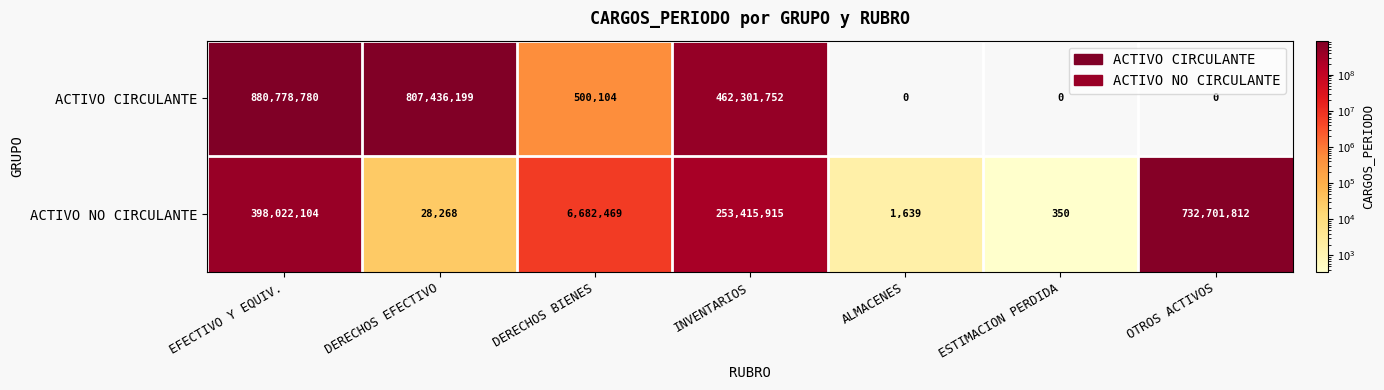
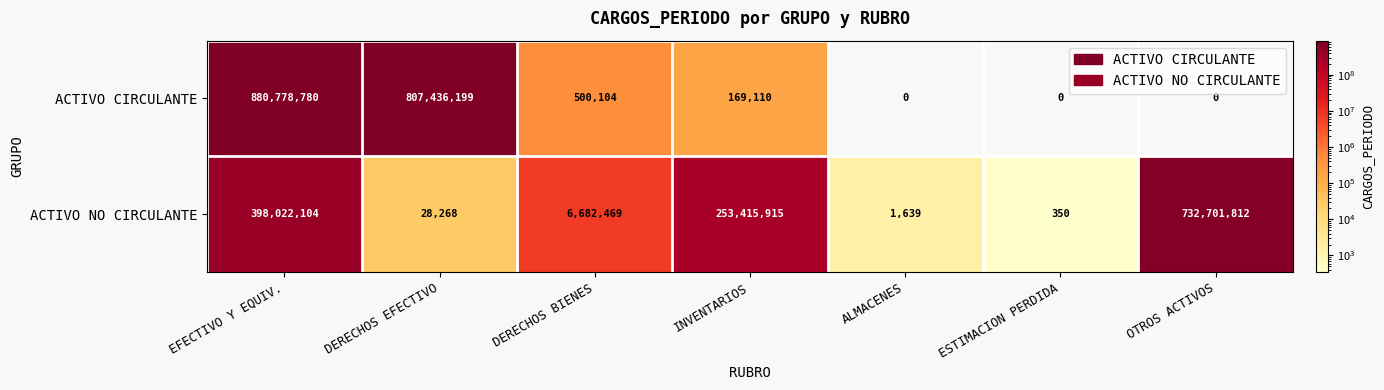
  {
    "ACTIVO CIRCULANTE": {
      "EFECTIVO Y EQUIV.": "880,778,780",
      "DERECHOS EFECTIVO": "807,436,199",
      "DERECHOS BIENES": "500,104",
-     "INVENTARIOS": "462,301,752",
+     "INVENTARIOS": "169,110",
      "ALMACENES": "0",
      "ESTIMACION PERDIDA": "0"
    },
    "ACTIVO NO CIRCULANTE": {
      "EFECTIVO Y EQUIV.": "398,022,104",
      "DERECHOS EFECTIVO": "28,268",
      "DERECHOS BIENES": "6,682,469",
      "INVENTARIOS": "253,415,915",
      "ALMACENES": "1,639",
      "ESTIMACION PERDIDA": "350",
      "OTROS ACTIVOS": "732,701,812"
    }
  }
